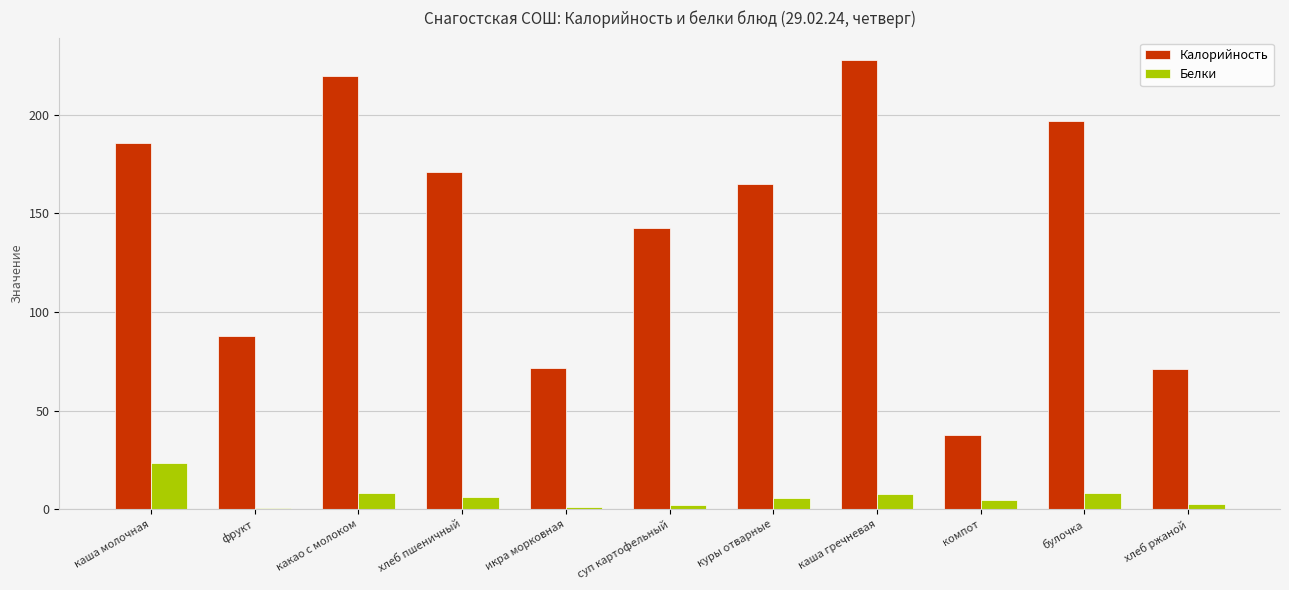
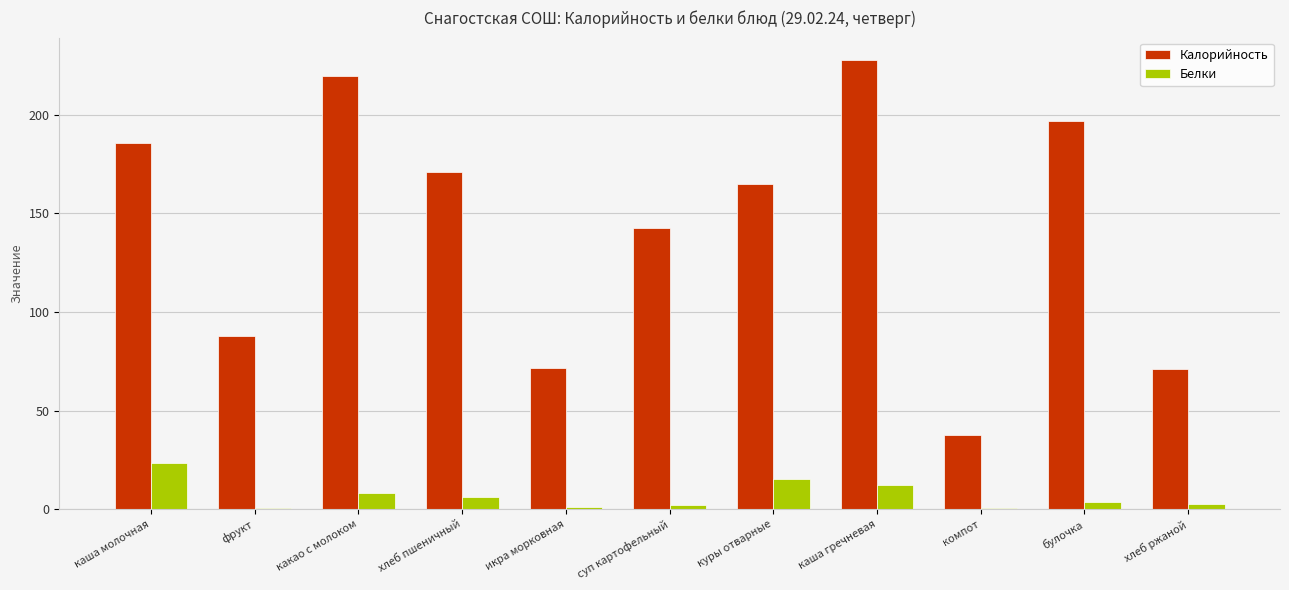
  {
    "Калорийность": {
      "каша молочная": 186,
      "фрукт": 88,
      "какао с молоком": 220,
      "хлеб пшеничный": 171,
      "икра морковная": 71,
      "суп картофельный": 143,
      "куры отварные": 165,
      "каша гречневая": 228,
      "компот": 38,
      "булочка": 197,
      "хлеб ржаной": 71
    },
    "Белки": {
      "каша молочная": 24,
      "какао с молоком": 8,
      "хлеб пшеничный": 6,
      "икра морковная": 1,
      "суп картофельный": 2,
-     "куры отварные": 6,
-     "каша гречневая": 8,
-     "компот": 5,
-     "булочка": 8,
+     "куры отварные": 15,
+     "каша гречневая": 12,
+     "компот": 1,
+     "булочка": 4,
      "хлеб ржаной": 3
    }
  }
